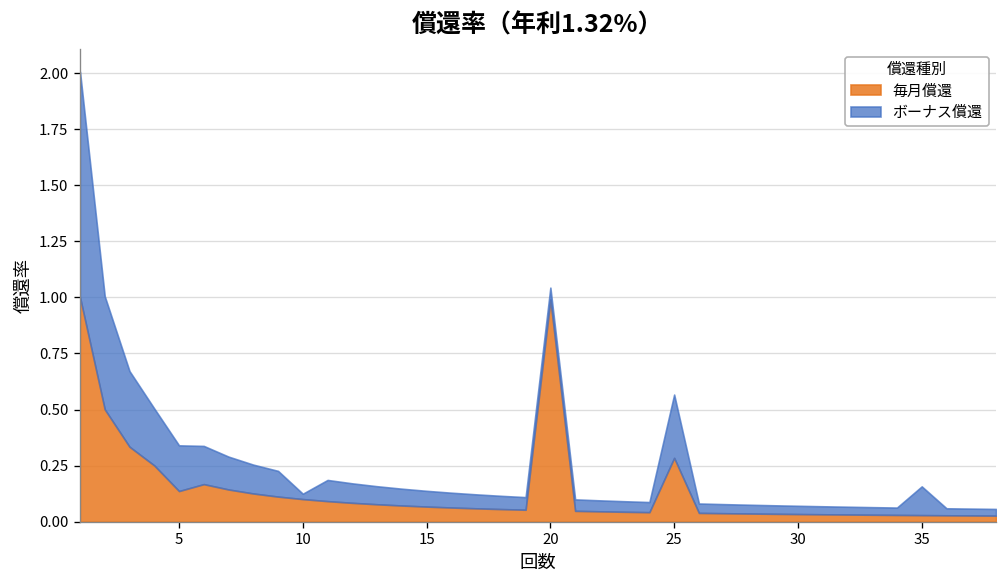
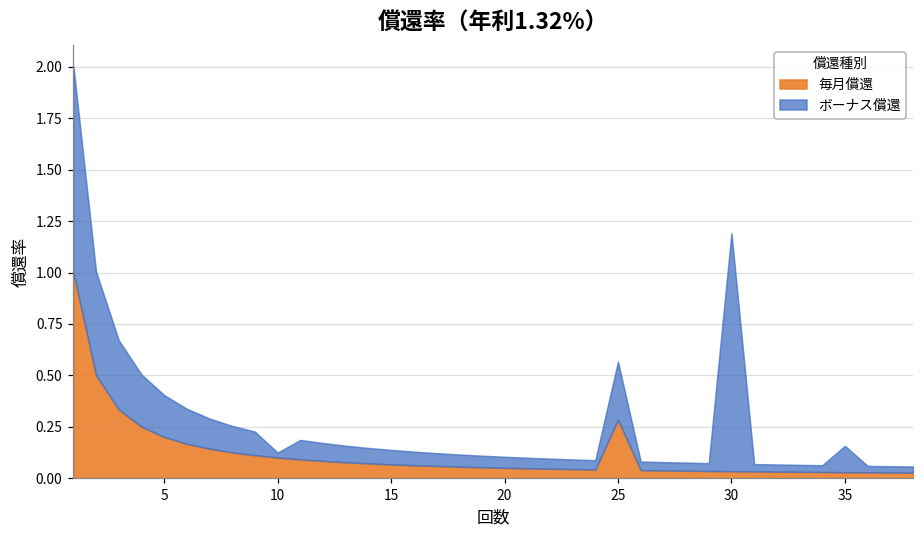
  {
    "毎月償還": {
-     "5": 0.14,
+     "5": 0.20,
      "10": 0.10,
      "15": 0.07,
-     "20": 0.99,
+     "20": 0.05,
      "25": 0.28,
      "30": 0.03,
      "35": 0.03
    },
    "ボーナス償還": {
      "5": 0.20,
      "10": 0.02,
      "15": 0.07,
      "20": 0.05,
      "25": 0.28,
-     "30": 0.04,
+     "30": 1.16,
      "35": 0.13
    }
  }
